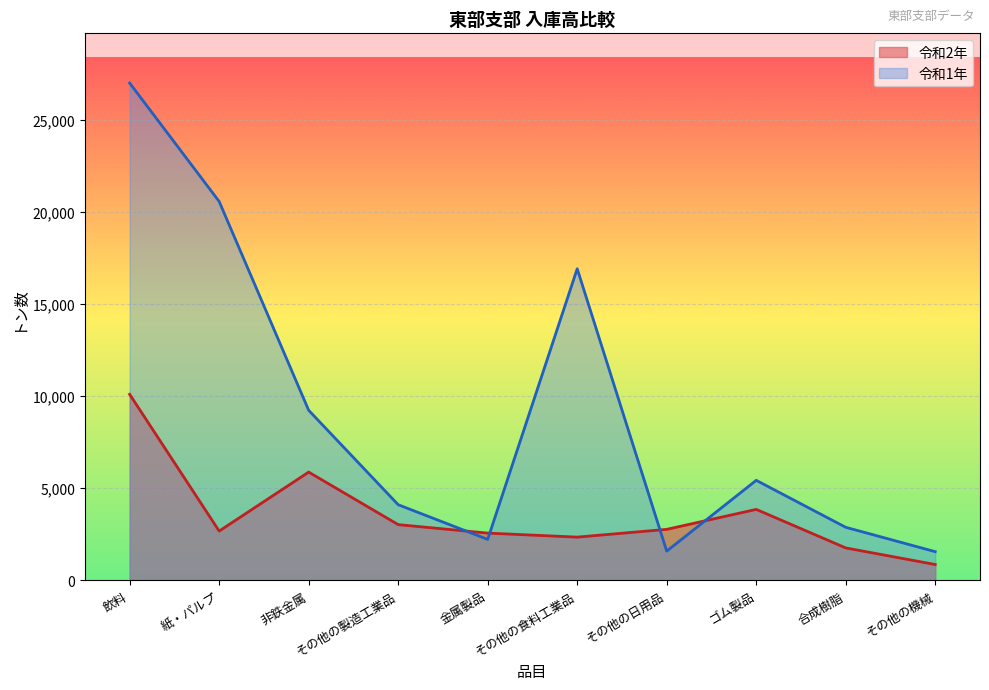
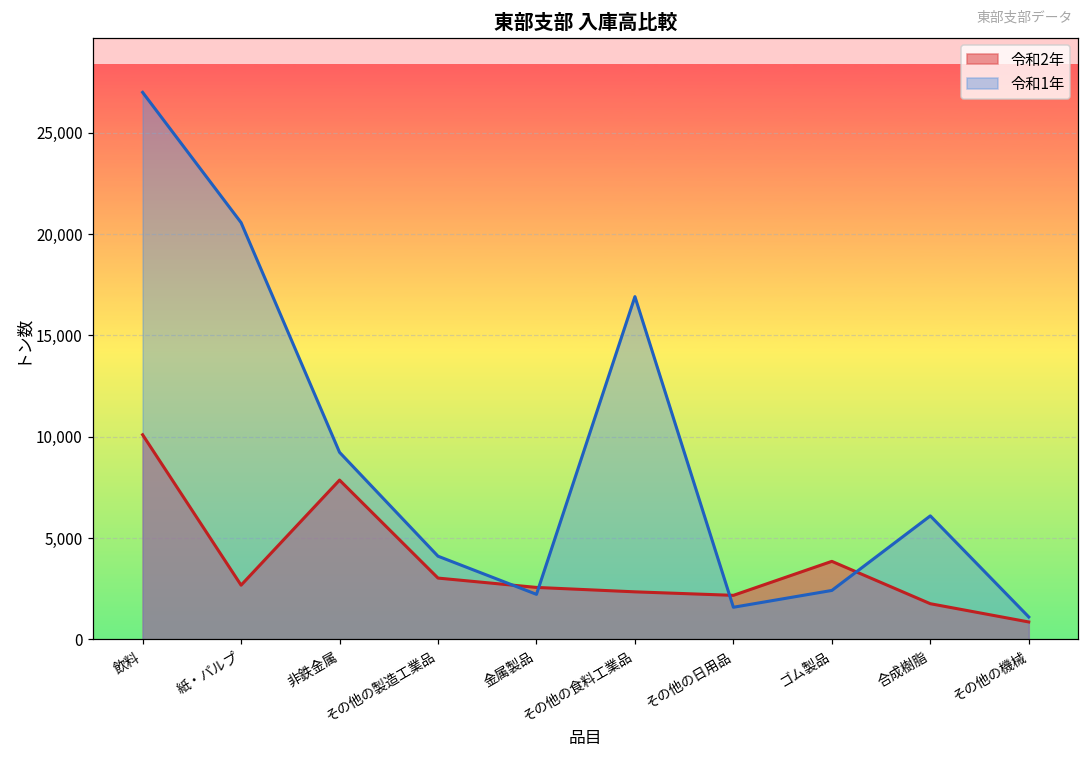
  {
    "令和2年": {
      "飲料": "10,100",
      "紙・パルプ": "2,700",
-     "非鉄金属": "5,900",
+     "非鉄金属": "7,900",
      "その他の製造工業品": "3,000",
      "金属製品": "2,600",
      "その他の食料工業品": "2,300",
-     "その他の日用品": "2,800",
+     "その他の日用品": "2,200",
      "ゴム製品": "3,800",
      "合成樹脂": "1,800",
      "その他の機械": "900"
    },
    "令和1年": {
      "飲料": "27,000",
      "紙・パルプ": "20,600",
      "非鉄金属": "9,200",
      "その他の製造工業品": "4,100",
      "金属製品": "2,200",
      "その他の食料工業品": "16,900",
      "その他の日用品": "1,600",
-     "ゴム製品": "5,400",
-     "合成樹脂": "2,900",
-     "その他の機械": "1,500"
+     "ゴム製品": "2,400",
+     "合成樹脂": "6,100",
+     "その他の機械": "1,100"
    }
  }
